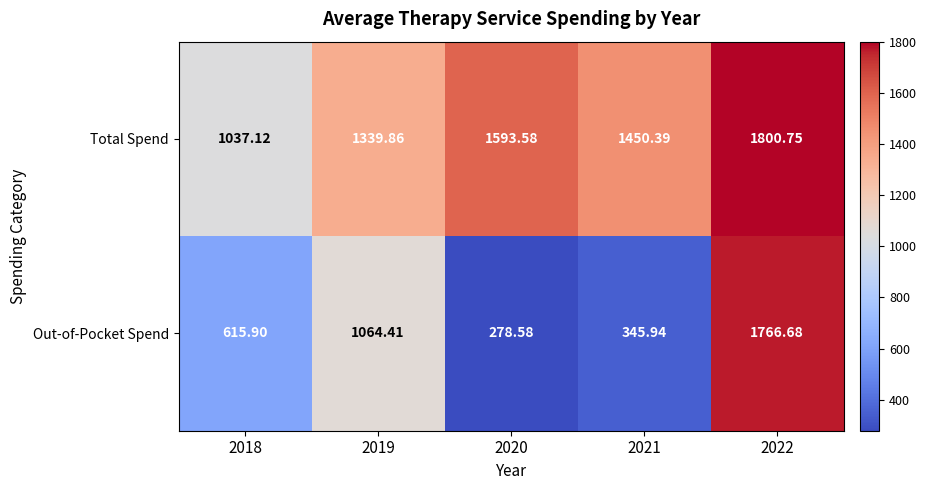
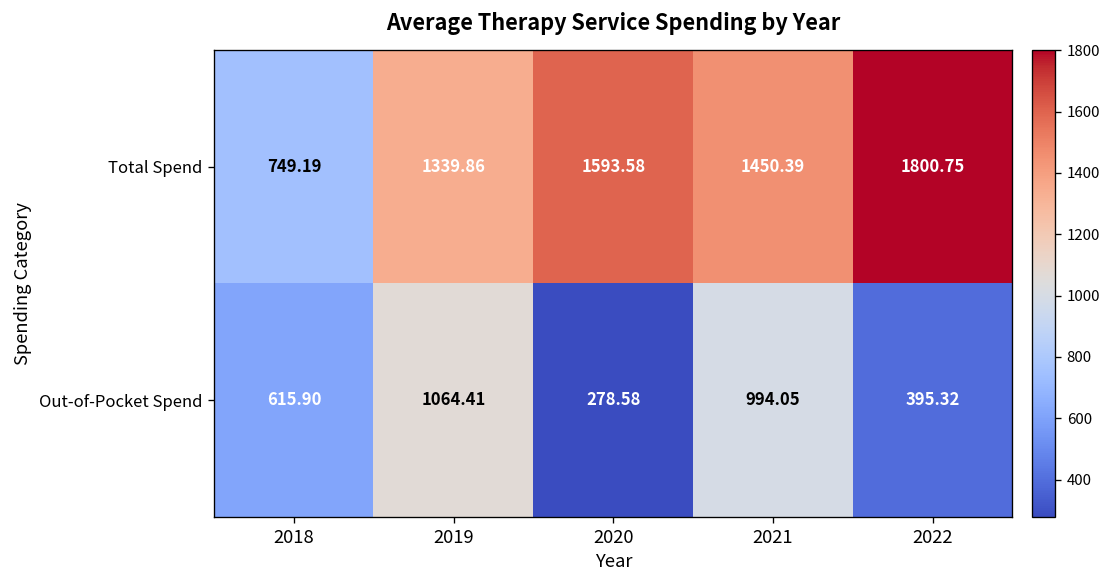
  {
    "Total Spend": {
-     "2018": 1037.12,
+     "2018": 749.19,
      "2019": 1339.86,
      "2020": 1593.58,
      "2021": 1450.39,
      "2022": 1800.75
    },
    "Out-of-Pocket Spend": {
      "2018": 615.90,
      "2019": 1064.41,
      "2020": 278.58,
-     "2021": 345.94,
-     "2022": 1766.68
+     "2021": 994.05,
+     "2022": 395.32
    }
  }
